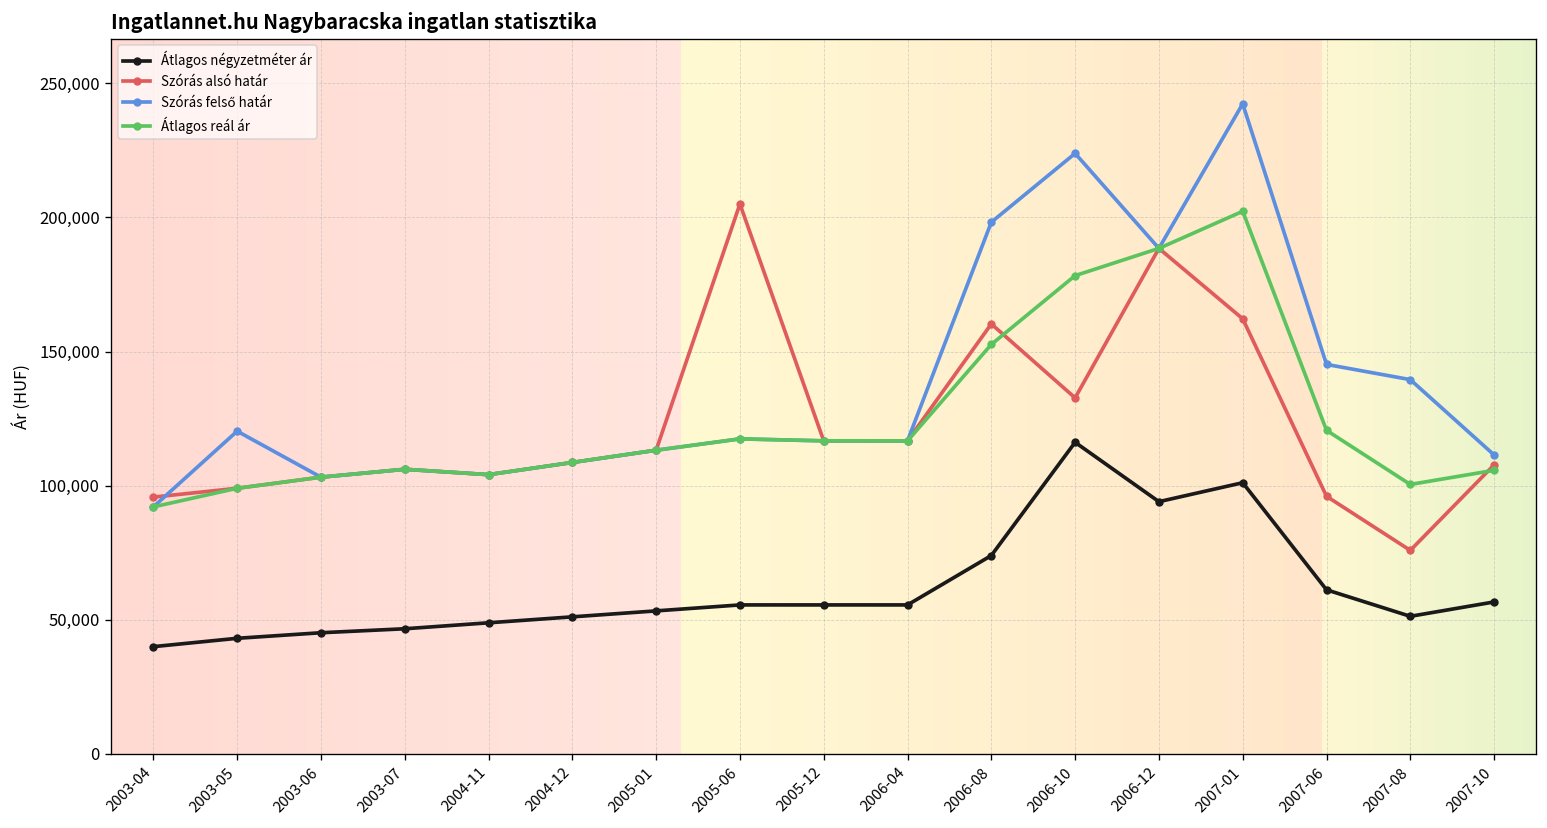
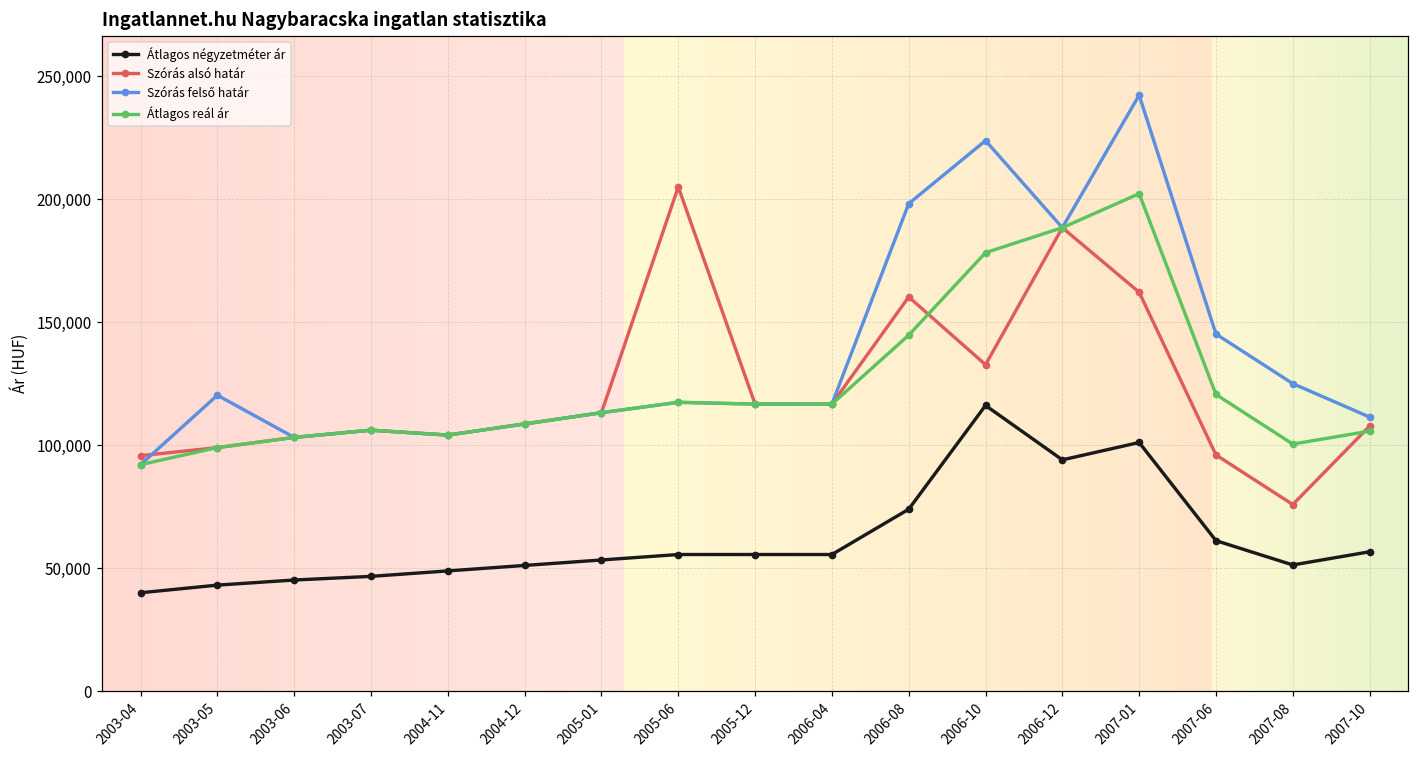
  {
    "Átlagos négyzetméter ár": {
      "2003-04": "40,000",
      "2003-05": "43,000",
      "2003-06": "45,000",
      "2003-07": "47,000",
      "2004-11": "49,000",
      "2004-12": "51,000",
      "2005-01": "53,000",
      "2005-06": "56,000",
      "2005-12": "56,000",
      "2006-04": "56,000",
      "2006-08": "74,000",
      "2006-10": "116,000",
      "2006-12": "94,000",
      "2007-01": "101,000",
      "2007-06": "61,000",
      "2007-08": "51,000",
      "2007-10": "57,000"
    },
    "Szórás alsó határ": {
      "2003-04": "96,000",
      "2005-06": "205,000",
      "2006-08": "160,000",
      "2006-10": "133,000",
      "2007-01": "162,000",
      "2007-06": "96,000",
      "2007-08": "76,000",
      "2007-10": "108,000"
    },
    "Szórás felső határ": {
      "2003-05": "120,000",
      "2006-08": "198,000",
      "2006-10": "224,000",
      "2007-01": "242,000",
      "2007-06": "145,000",
-     "2007-08": "140,000",
+     "2007-08": "125,000",
      "2007-10": "111,000"
    },
    "Átlagos reál ár": {
-     "2006-08": "153,000",
+     "2006-08": "145,000",
      "2006-10": "178,000",
      "2007-01": "202,000",
      "2007-06": "121,000",
      "2007-08": "100,000",
      "2007-10": "106,000"
    }
  }
